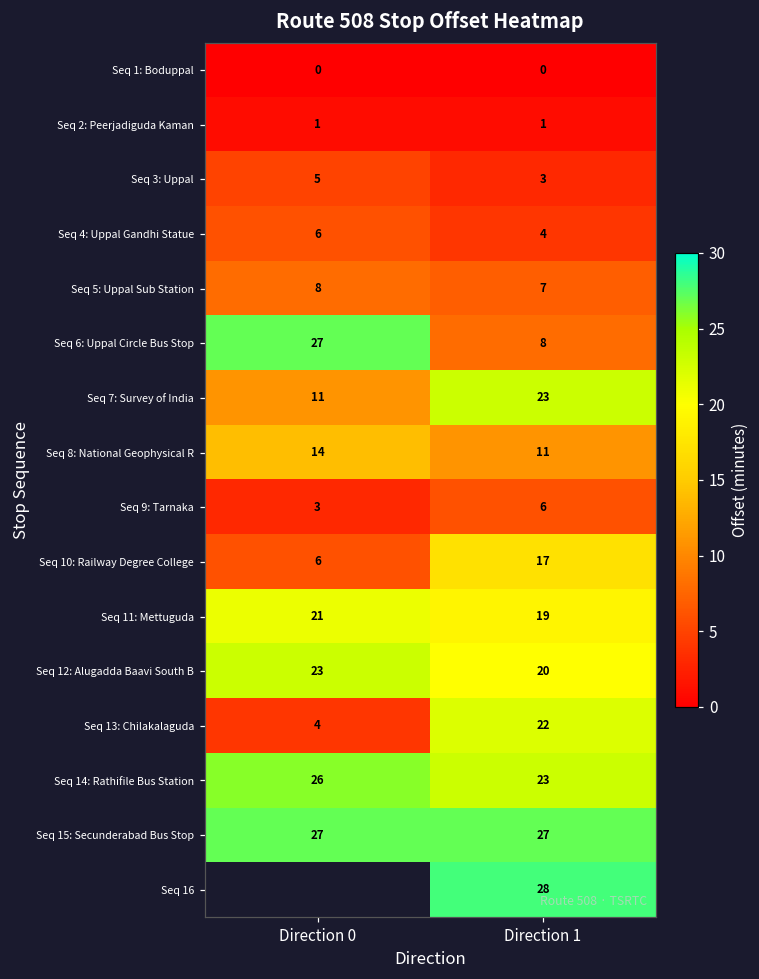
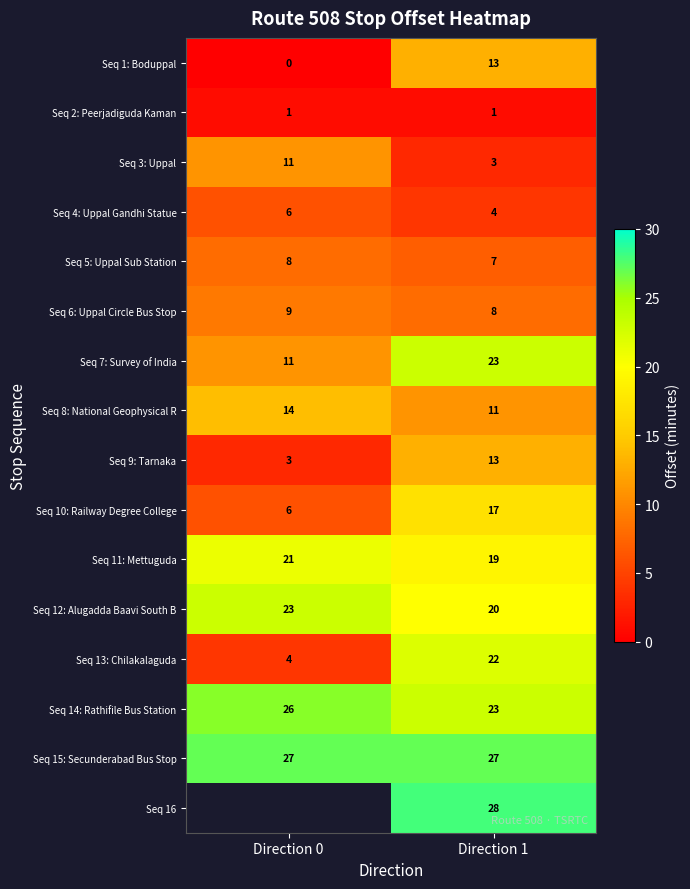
  {
    "Seq 1: Boduppal": {
      "Direction 0": 0,
-     "Direction 1": 0
+     "Direction 1": 13
    },
    "Seq 2: Peerjadiguda Kaman": {
      "Direction 0": 1,
      "Direction 1": 1
    },
    "Seq 3: Uppal": {
-     "Direction 0": 5,
+     "Direction 0": 11,
      "Direction 1": 3
    },
    "Seq 4: Uppal Gandhi Statue": {
      "Direction 0": 6,
      "Direction 1": 4
    },
    "Seq 5: Uppal Sub Station": {
      "Direction 0": 8,
      "Direction 1": 7
    },
    "Seq 6: Uppal Circle Bus Stop": {
-     "Direction 0": 27,
+     "Direction 0": 9,
      "Direction 1": 8
    },
    "Seq 7: Survey of India": {
      "Direction 0": 11,
      "Direction 1": 23
    },
    "Seq 8: National Geophysical R": {
      "Direction 0": 14,
      "Direction 1": 11
    },
    "Seq 9: Tarnaka": {
      "Direction 0": 3,
-     "Direction 1": 6
+     "Direction 1": 13
    },
    "Seq 10: Railway Degree College": {
      "Direction 0": 6,
      "Direction 1": 17
    },
    "Seq 11: Mettuguda": {
      "Direction 0": 21,
      "Direction 1": 19
    },
    "Seq 12: Alugadda Baavi South B": {
      "Direction 0": 23,
      "Direction 1": 20
    },
    "Seq 13: Chilakalaguda": {
      "Direction 0": 4,
      "Direction 1": 22
    },
    "Seq 14: Rathifile Bus Station": {
      "Direction 0": 26,
      "Direction 1": 23
    },
    "Seq 15: Secunderabad Bus Stop": {
      "Direction 0": 27,
      "Direction 1": 27
    }
  }
